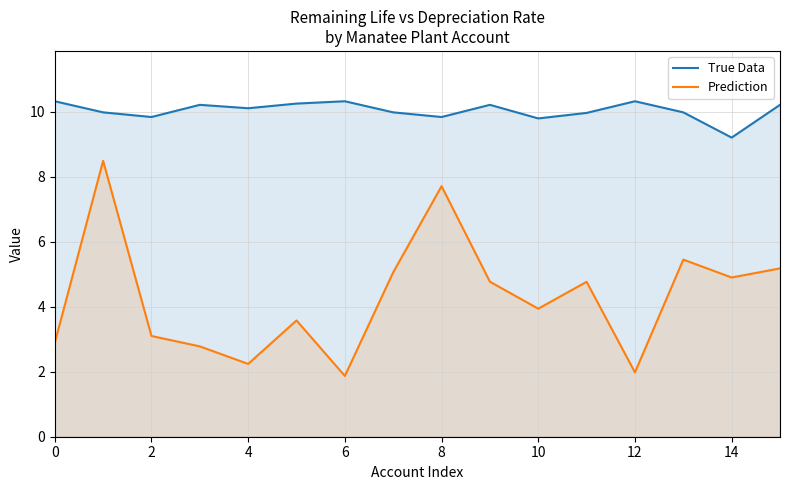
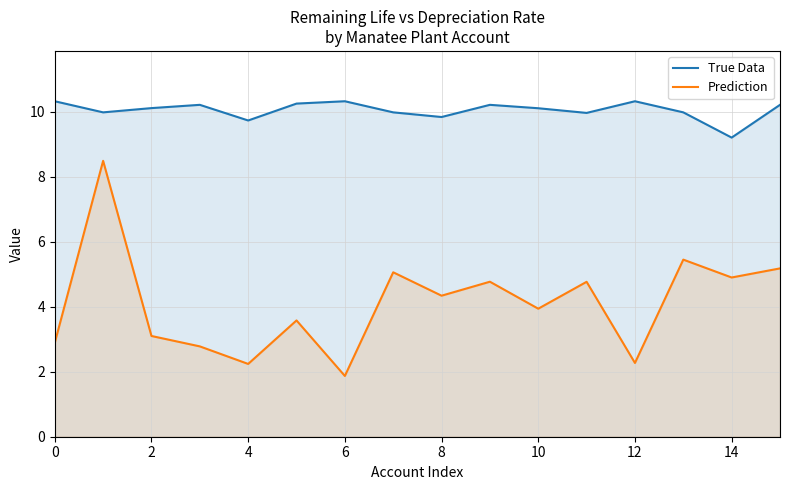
  {
    "True Data": {
      "0": 10.3,
-     "2": 9.8,
-     "4": 10.1,
+     "2": 10.1,
+     "4": 9.7,
      "6": 10.3,
      "8": 9.8,
-     "10": 9.8,
+     "10": 10.1,
      "12": 10.3,
      "14": 9.2
    },
    "Prediction": {
      "0": 2.9,
      "2": 3.1,
      "4": 2.2,
      "6": 1.9,
-     "8": 7.7,
+     "8": 4.3,
      "10": 3.9,
-     "12": 2.0,
+     "12": 2.3,
      "14": 4.9
    }
  }
